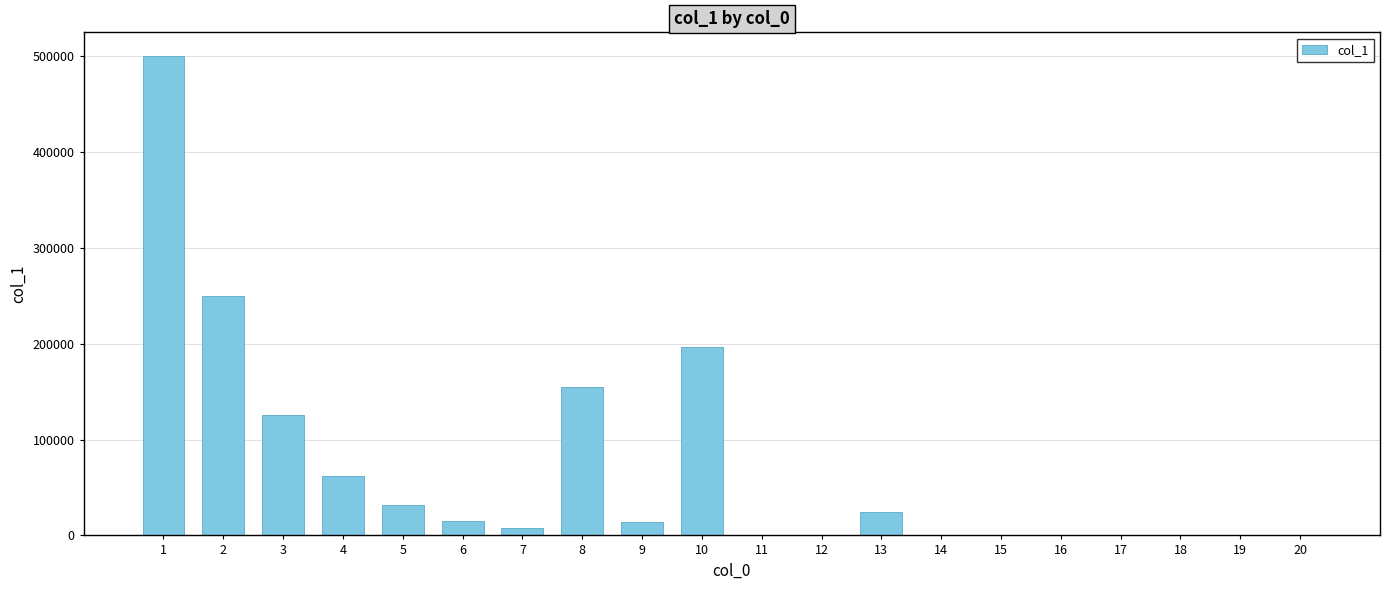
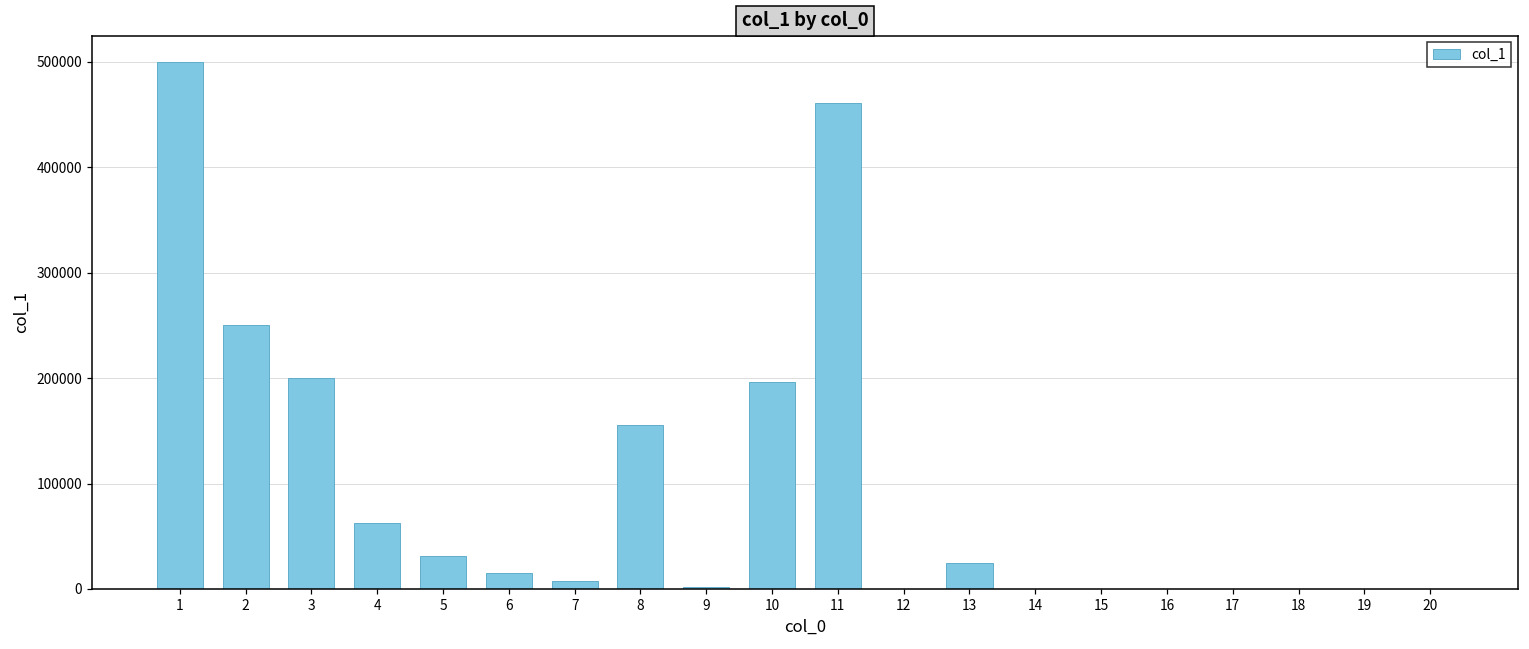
  {
    "1": 500000,
    "2": 250000,
-   "3": 130000,
+   "3": 200000,
    "4": 60000,
    "5": 30000,
    "6": 20000,
    "7": 10000,
    "8": 160000,
-   "9": 10000,
+   "9": 0,
    "10": 200000,
-   "11": 0,
+   "11": 460000,
    "13": 20000
  }
